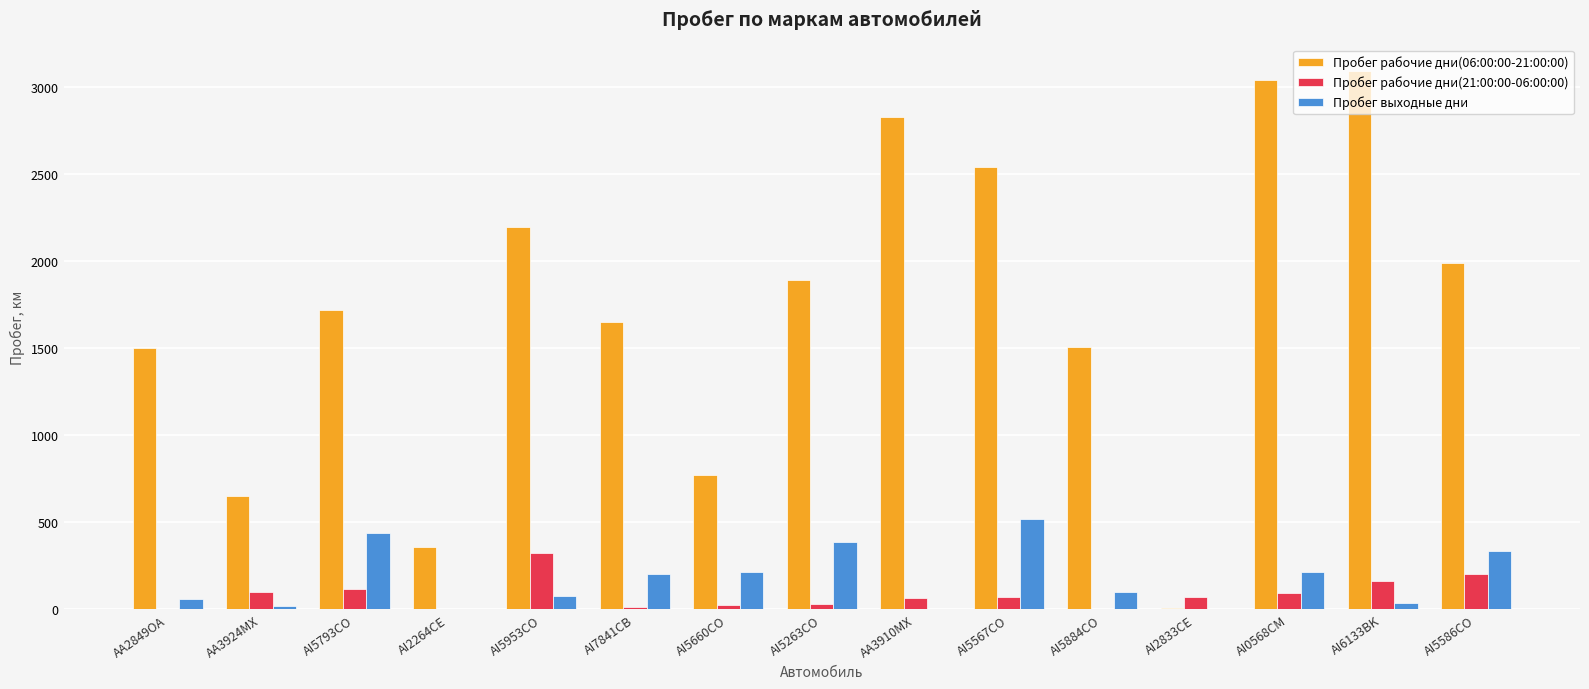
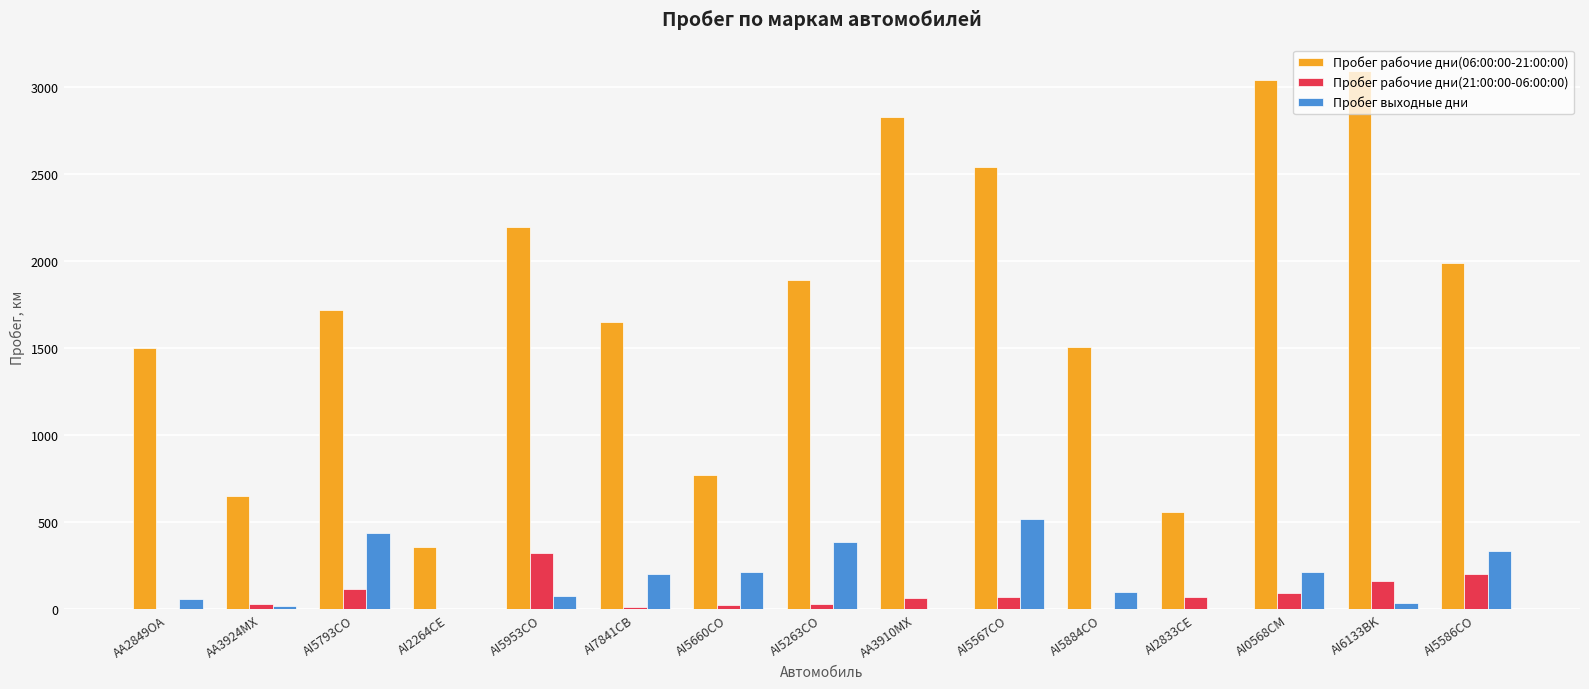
  {
    "Пробег рабочие дни(06:00:00-21:00:00)": {
      "AA2849OA": 1500,
      "AA3924MX": 650,
      "AI5793CO": 1720,
      "AI2264CE": 360,
      "AI5953CO": 2200,
      "AI7841CB": 1650,
      "AI5660CO": 770,
      "AI5263CO": 1890,
      "AA3910MX": 2830,
      "AI5567CO": 2540,
      "AI5884CO": 1510,
-     "AI2833CE": 10,
+     "AI2833CE": 560,
      "AI0568CM": 3040,
      "AI5586CO": 1990
    },
    "Пробег рабочие дни(21:00:00-06:00:00)": {
-     "AA3924MX": 100,
+     "AA3924MX": 30,
      "AI5793CO": 120,
      "AI2264CE": 0,
      "AI5953CO": 320,
      "AI5660CO": 20,
      "AI5263CO": 30,
      "AA3910MX": 70,
      "AI5567CO": 70,
      "AI2833CE": 70,
      "AI0568CM": 90,
      "AI6133BK": 160,
      "AI5586CO": 210
    },
    "Пробег выходные дни": {
      "AA2849OA": 60,
      "AA3924MX": 20,
      "AI5793CO": 440,
      "AI2264CE": 0,
      "AI5953CO": 70,
      "AI7841CB": 200,
      "AI5660CO": 220,
      "AI5263CO": 390,
      "AA3910MX": 0,
      "AI5567CO": 520,
      "AI5884CO": 100,
      "AI2833CE": 0,
      "AI0568CM": 210,
      "AI6133BK": 40,
      "AI5586CO": 340
    }
  }
